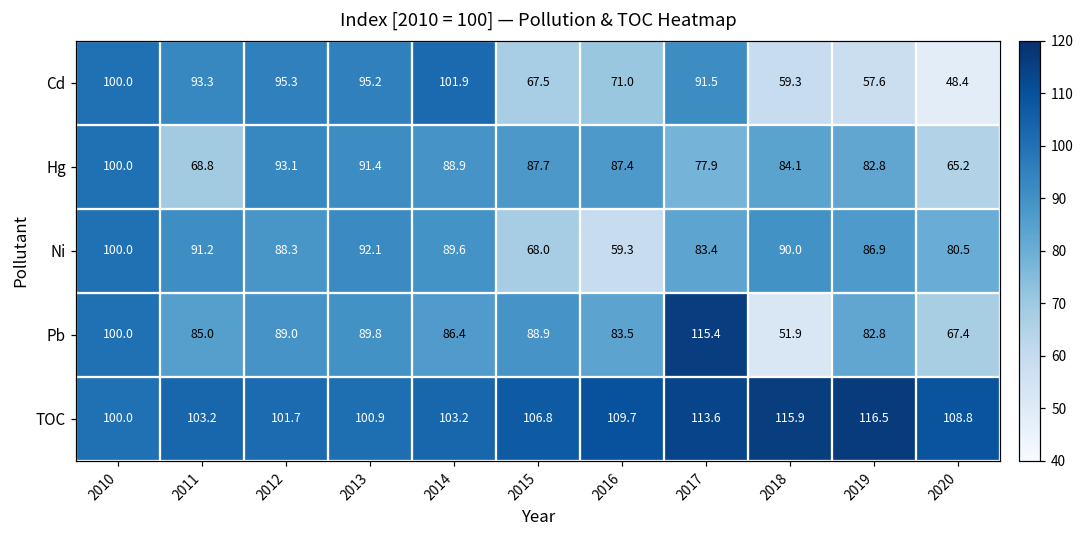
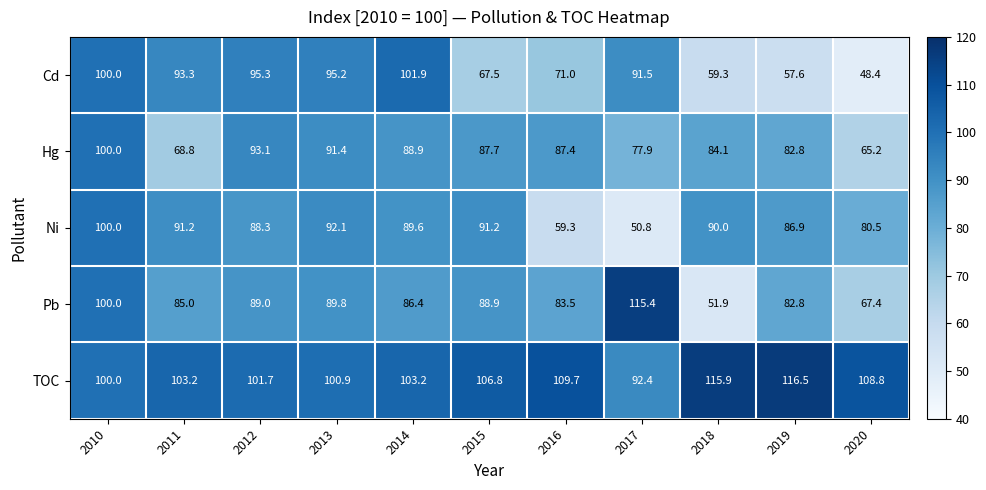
  {
    "Cd": {
      "2010": 100.0,
      "2011": 93.3,
      "2012": 95.3,
      "2013": 95.2,
      "2014": 101.9,
      "2015": 67.5,
      "2016": 71.0,
      "2017": 91.5,
      "2018": 59.3,
      "2019": 57.6,
      "2020": 48.4
    },
    "Hg": {
      "2010": 100.0,
      "2011": 68.8,
      "2012": 93.1,
      "2013": 91.4,
      "2014": 88.9,
      "2015": 87.7,
      "2016": 87.4,
      "2017": 77.9,
      "2018": 84.1,
      "2019": 82.8,
      "2020": 65.2
    },
    "Ni": {
      "2010": 100.0,
      "2011": 91.2,
      "2012": 88.3,
      "2013": 92.1,
      "2014": 89.6,
-     "2015": 68.0,
+     "2015": 91.2,
      "2016": 59.3,
-     "2017": 83.4,
+     "2017": 50.8,
      "2018": 90.0,
      "2019": 86.9,
      "2020": 80.5
    },
    "Pb": {
      "2010": 100.0,
      "2011": 85.0,
      "2012": 89.0,
      "2013": 89.8,
      "2014": 86.4,
      "2015": 88.9,
      "2016": 83.5,
      "2017": 115.4,
      "2018": 51.9,
      "2019": 82.8,
      "2020": 67.4
    },
    "TOC": {
      "2010": 100.0,
      "2011": 103.2,
      "2012": 101.7,
      "2013": 100.9,
      "2014": 103.2,
      "2015": 106.8,
      "2016": 109.7,
-     "2017": 113.6,
+     "2017": 92.4,
      "2018": 115.9,
      "2019": 116.5,
      "2020": 108.8
    }
  }
